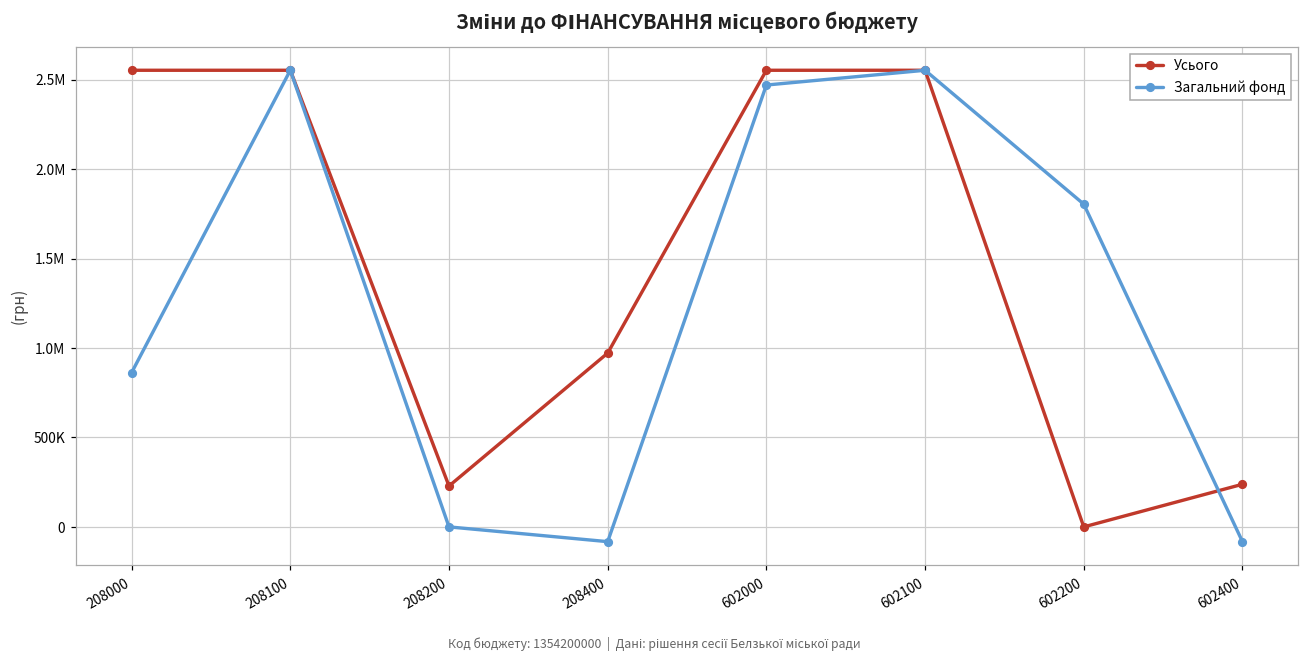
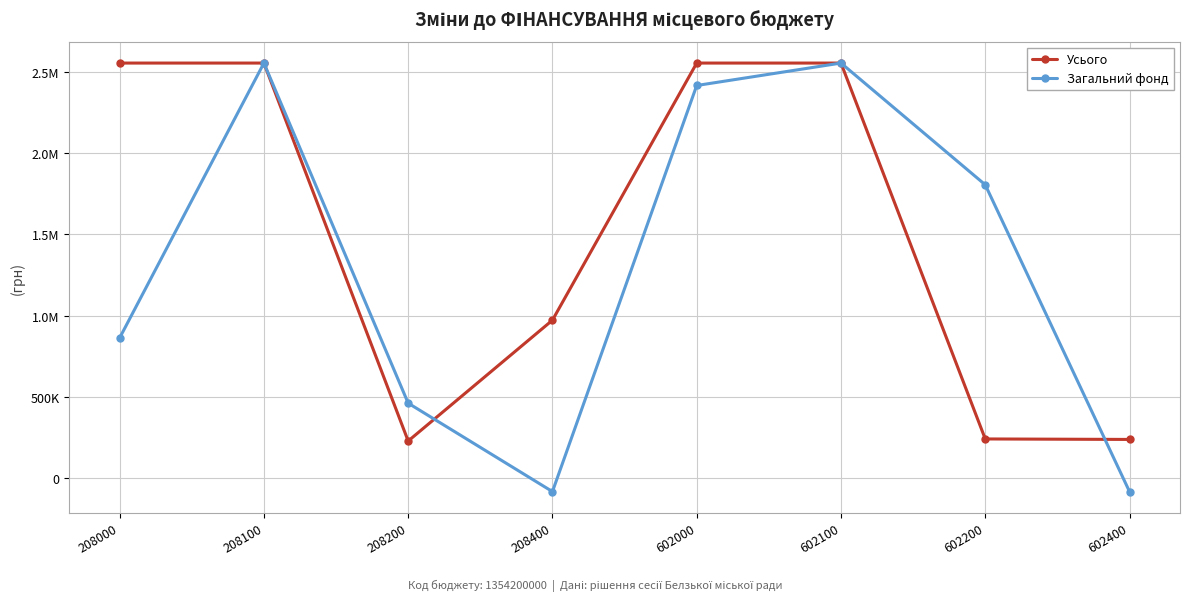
  {
    "Усього": {
      "208000": 2550000,
      "208200": 230000,
      "208400": 970000,
      "602000": 2550000,
-     "602200": 0,
+     "602200": 240000,
      "602400": 240000
    },
    "Загальний фонд": {
      "208000": 860000,
-     "208200": 0,
+     "208200": 460000,
      "208400": -80000,
-     "602000": 2470000,
+     "602000": 2410000,
      "602200": 1800000,
      "602400": -80000
    }
  }
